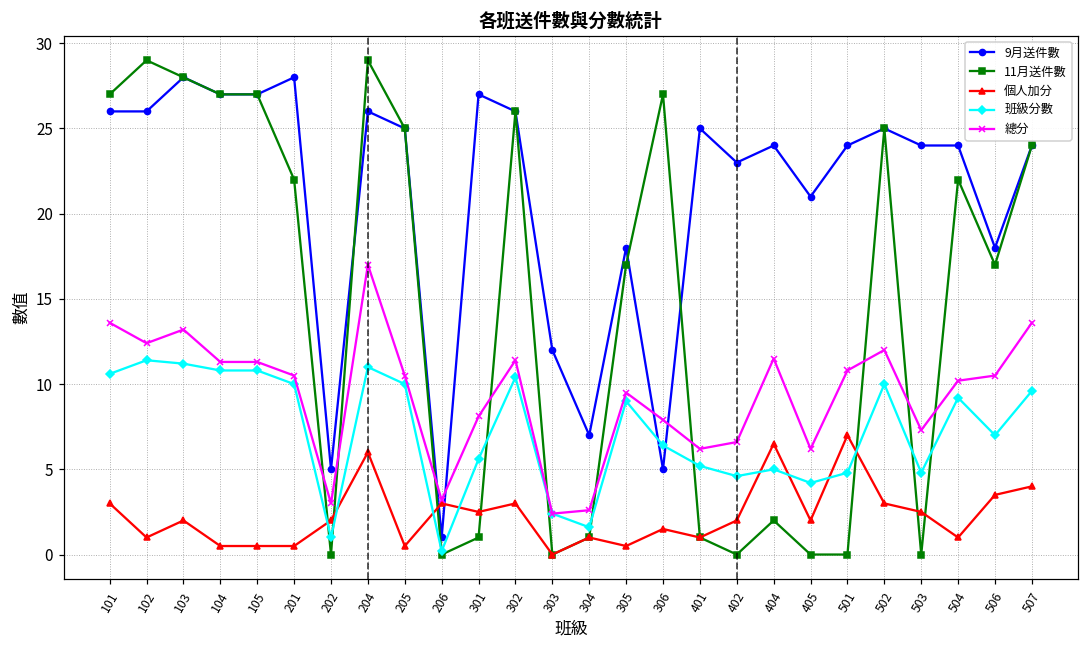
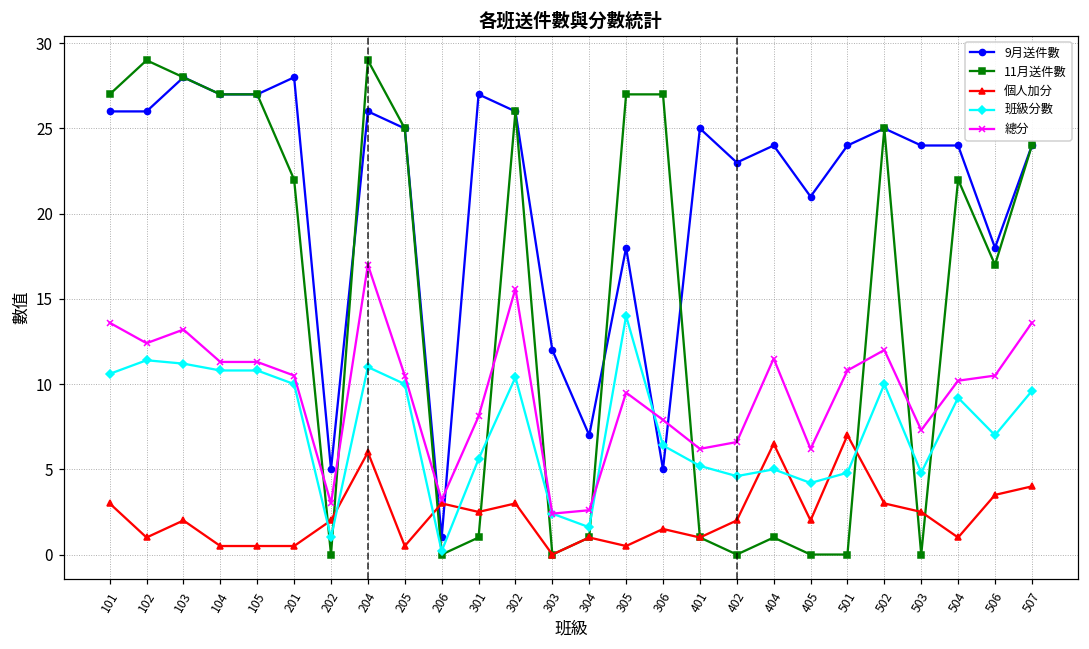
  {
    "9月送件數": {
      "101": 26.0,
      "102": 26.0,
      "201": 28.0,
      "202": 5.0,
      "204": 26.0,
      "206": 1.0,
      "301": 27.0,
      "303": 12.0,
      "304": 7.0,
      "305": 18.0,
      "306": 5.0,
      "401": 25.0,
      "402": 23.0,
      "404": 24.0,
      "405": 21.0,
      "501": 24.0,
      "503": 24.0,
      "504": 24.0,
      "506": 18.0
    },
    "11月送件數": {
      "101": 27,
      "102": 29,
      "201": 22,
      "202": 0,
      "204": 29,
      "206": 0,
      "301": 1,
-     "305": 17,
+     "305": 27,
      "306": 27,
      "402": 0,
-     "404": 2,
+     "404": 1,
      "405": 0,
      "501": 0,
      "503": 0,
      "504": 22,
      "506": 17
    },
    "個人加分": {
      "101": 3.0,
      "102": 1.0,
      "103": 2.0,
      "104": 0.5,
      "105": 0.5,
      "201": 0.5,
      "202": 2.0,
      "204": 6.0,
      "205": 0.5,
      "206": 3.0,
      "301": 2.5,
      "302": 3.0,
      "305": 0.5,
      "306": 1.5,
      "402": 2.0,
      "404": 6.5,
      "405": 2.0,
      "501": 7.0,
      "502": 3.0,
      "503": 2.5,
      "504": 1.0,
      "506": 3.5,
      "507": 4.0
    },
    "班級分數": {
      "101": 10.6,
      "102": 11.4,
      "103": 11.2,
      "104": 10.8,
      "105": 10.8,
      "201": 10,
      "202": 1,
      "204": 11,
      "205": 10,
      "206": 0.2,
      "301": 5.6,
      "302": 10.4,
      "304": 1.6,
-     "305": 9,
+     "305": 14,
      "306": 6.4,
      "401": 5.2,
      "402": 4.6,
      "404": 5,
      "405": 4.2,
      "501": 4.8,
      "502": 10,
      "503": 4.8,
      "504": 9.2,
      "506": 7,
      "507": 9.6
    },
    "總分": {
      "101": 13.6,
      "102": 12.4,
      "103": 13.2,
      "104": 11.3,
      "105": 11.3,
      "201": 10.5,
      "202": 3.0,
      "204": 17.0,
      "205": 10.5,
      "206": 3.2,
      "301": 8.1,
-     "302": 11.4,
+     "302": 15.6,
      "304": 2.6,
      "305": 9.5,
      "306": 7.9,
      "401": 6.2,
      "402": 6.6,
      "404": 11.5,
      "405": 6.2,
      "501": 10.8,
      "502": 12.0,
      "503": 7.3,
      "504": 10.2,
      "506": 10.5,
      "507": 13.6
    }
  }
